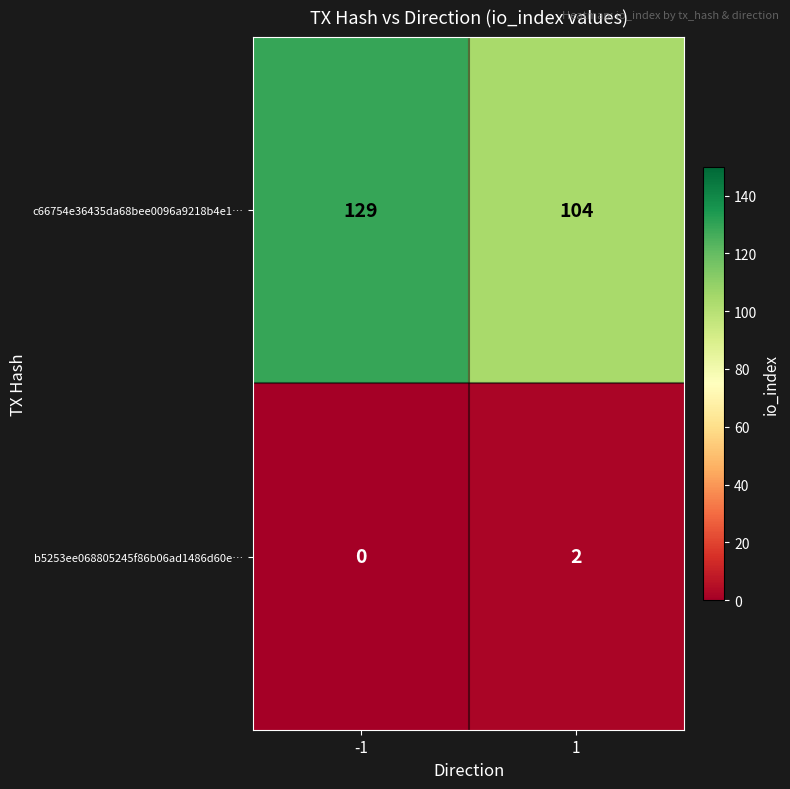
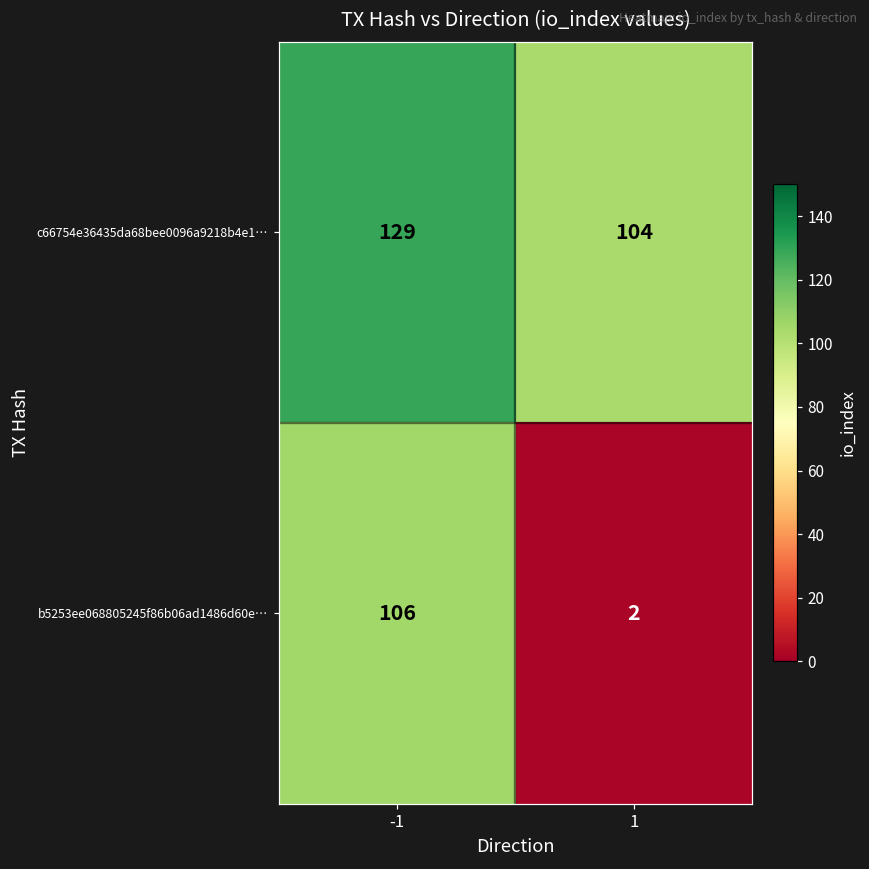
  {
    "c66754e36435da68bee0096a9218b4e1…": {
      "-1": 129,
      "1": 104
    },
    "b5253ee068805245f86b06ad1486d60e…": {
-     "-1": 0,
+     "-1": 106,
      "1": 2
    }
  }
